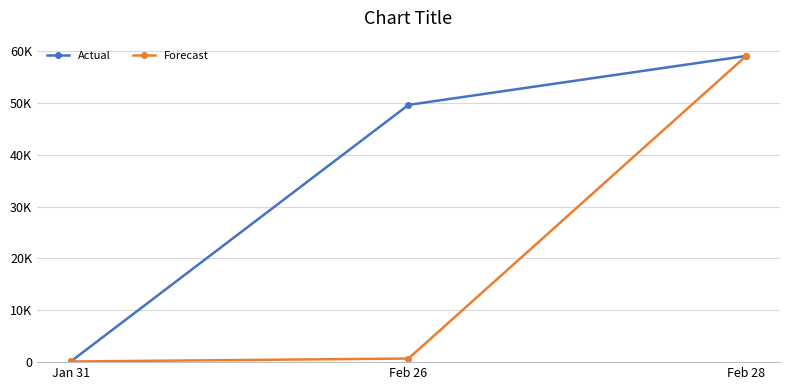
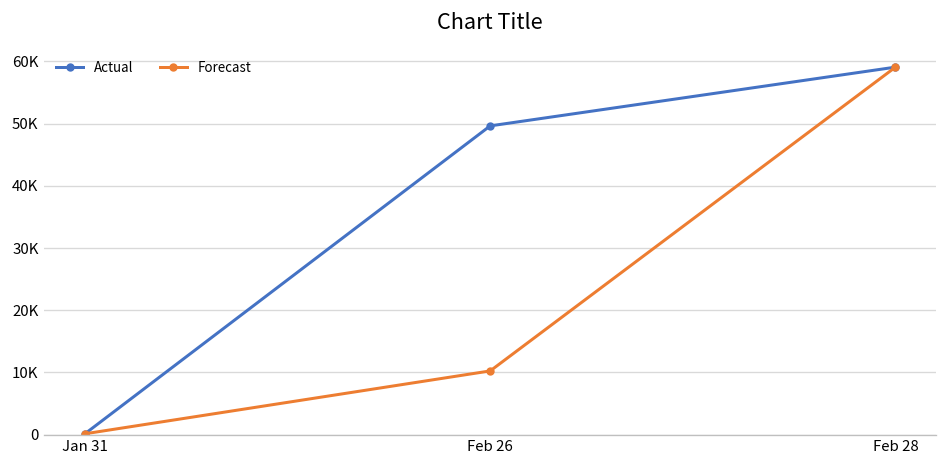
  {
    "Actual": {
      "Feb 26": 50000
    },
    "Forecast": {
-     "Feb 26": 1000
+     "Feb 26": 10000
    }
  }
